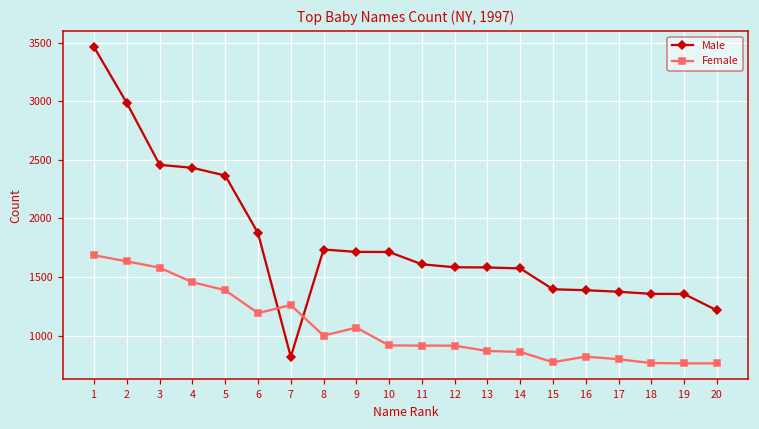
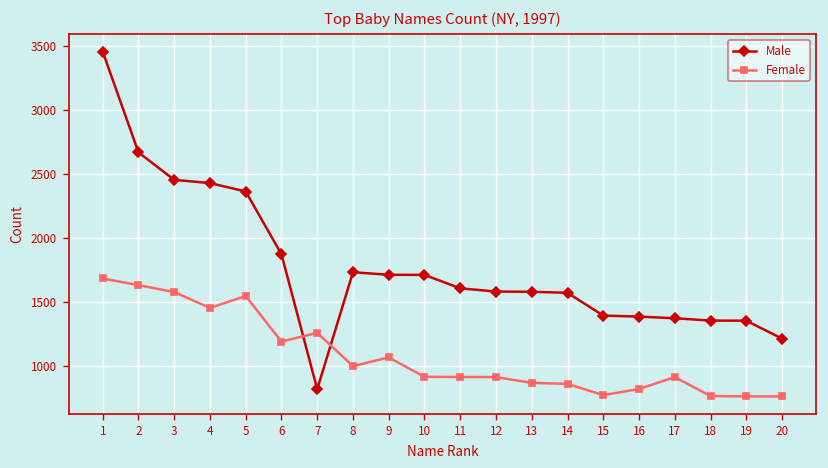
  {
    "Male": {
      "1": 3460,
-     "2": 2980,
+     "2": 2670,
      "3": 2460,
      "4": 2430,
      "5": 2370,
      "6": 1880,
      "7": 820,
      "8": 1740,
      "9": 1720,
      "10": 1710,
      "11": 1610,
      "12": 1580,
      "13": 1580,
      "14": 1570,
      "15": 1400,
      "16": 1390,
      "17": 1380,
      "18": 1360,
      "19": 1360,
      "20": 1220
    },
    "Female": {
      "1": 1690,
      "2": 1630,
      "3": 1580,
      "4": 1460,
-     "5": 1390,
+     "5": 1550,
      "6": 1190,
      "7": 1260,
      "8": 1000,
      "9": 1070,
      "10": 920,
      "11": 920,
      "12": 920,
      "13": 870,
      "14": 860,
      "15": 770,
      "16": 820,
-     "17": 800,
+     "17": 920,
      "18": 770,
      "19": 760,
      "20": 760
    }
  }
